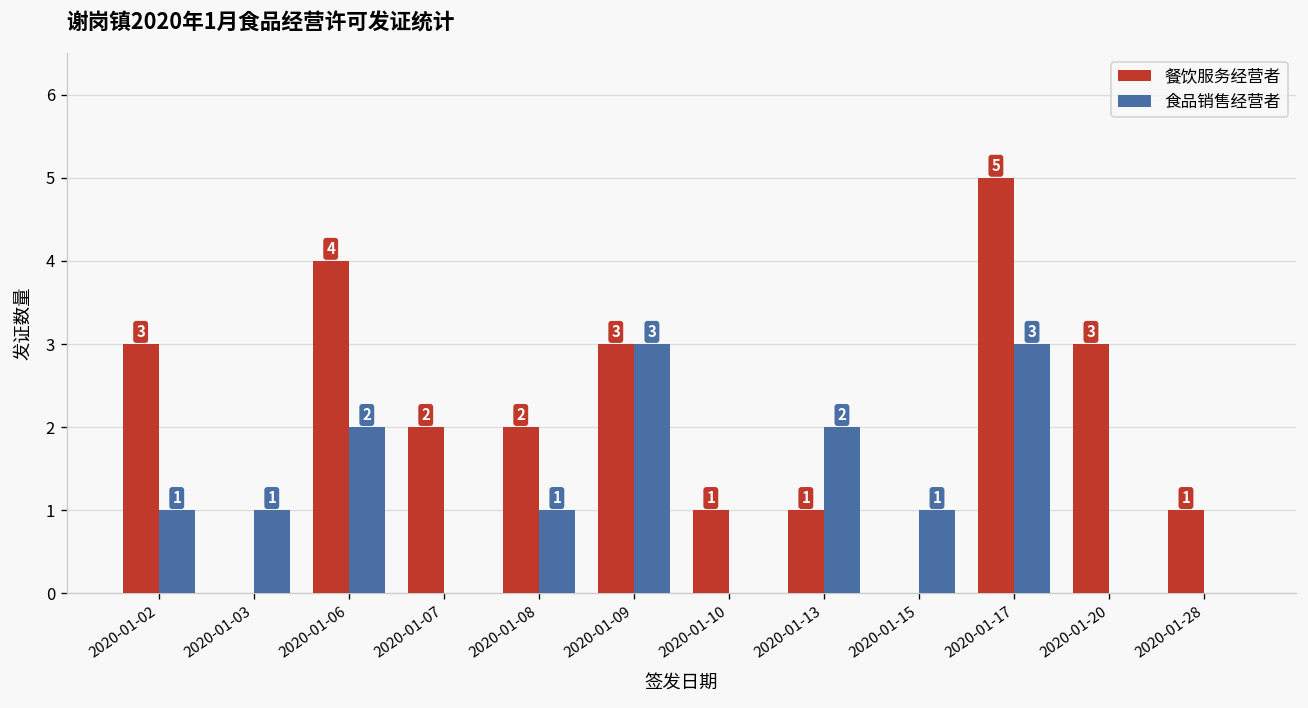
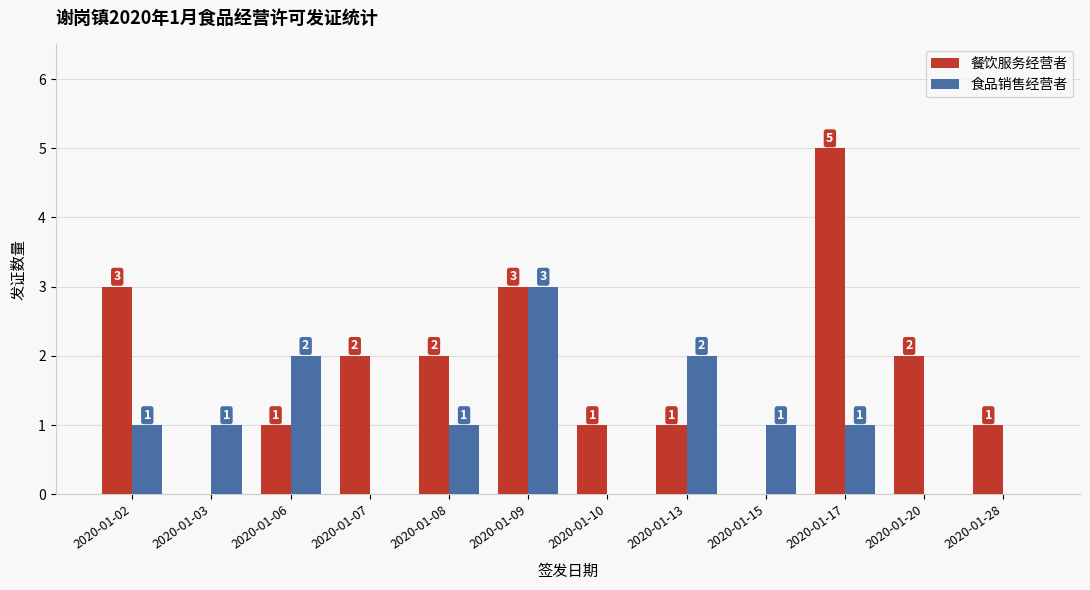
  {
    "餐饮服务经营者": {
-     "2020-01-06": 4,
-     "2020-01-20": 3
+     "2020-01-06": 1,
+     "2020-01-20": 2
    },
    "食品销售经营者": {
-     "2020-01-17": 3
+     "2020-01-17": 1
    }
  }
